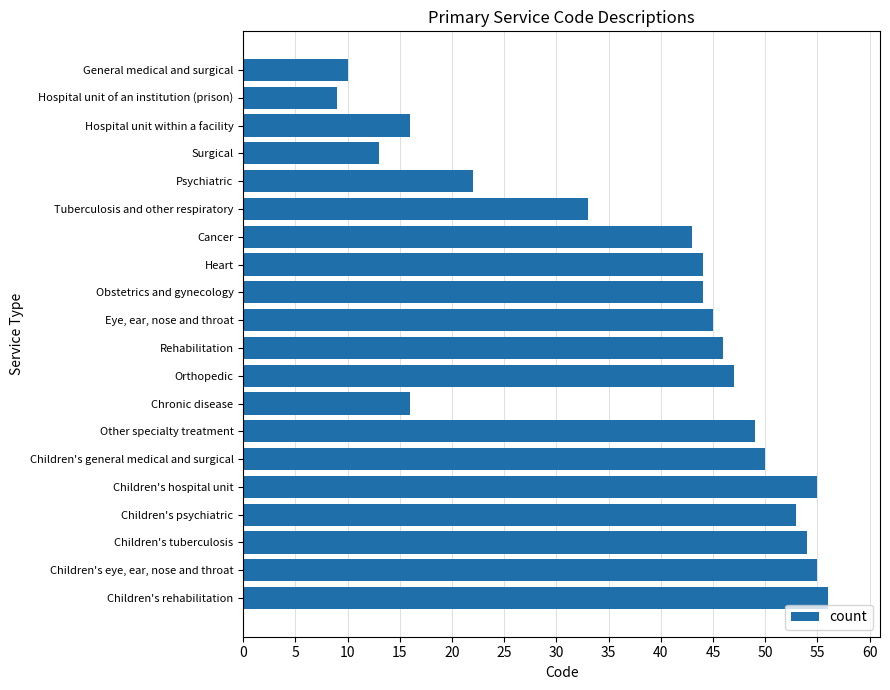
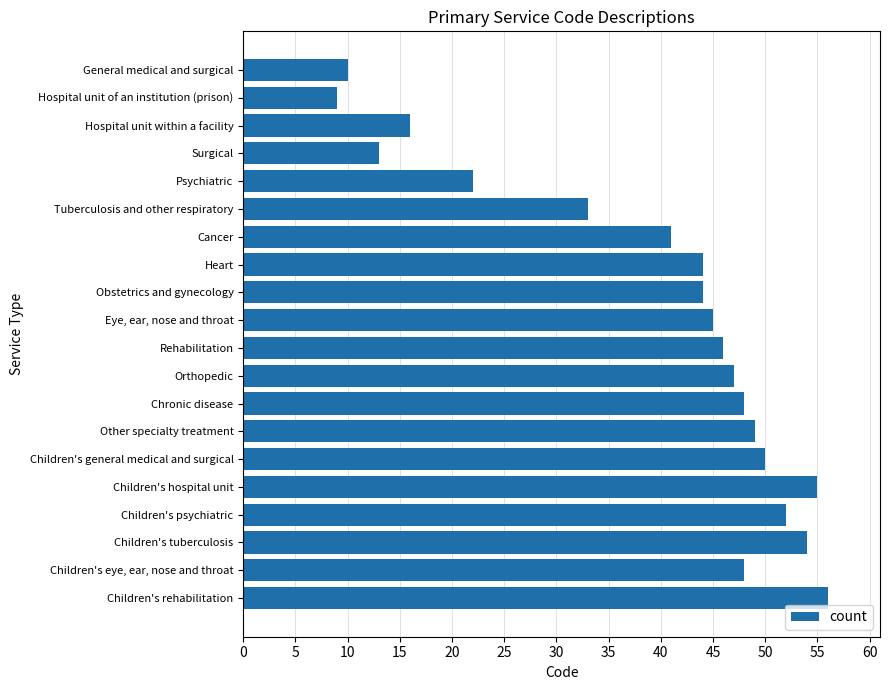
  {
    "General medical and surgical": 10,
    "Hospital unit of an institution (prison)": 9,
    "Hospital unit within a facility": 16,
    "Surgical": 13,
    "Psychiatric": 22,
    "Tuberculosis and other respiratory": 33,
-   "Cancer": 43,
+   "Cancer": 41,
    "Heart": 44,
    "Obstetrics and gynecology": 44,
    "Eye, ear, nose and throat": 45,
    "Rehabilitation": 46,
    "Orthopedic": 47,
-   "Chronic disease": 16,
+   "Chronic disease": 48,
    "Other specialty treatment": 49,
    "Children's general medical and surgical": 50,
    "Children's hospital unit": 55,
-   "Children's psychiatric": 53,
+   "Children's psychiatric": 52,
    "Children's tuberculosis": 54,
-   "Children's eye, ear, nose and throat": 55,
+   "Children's eye, ear, nose and throat": 48,
    "Children's rehabilitation": 56
  }
